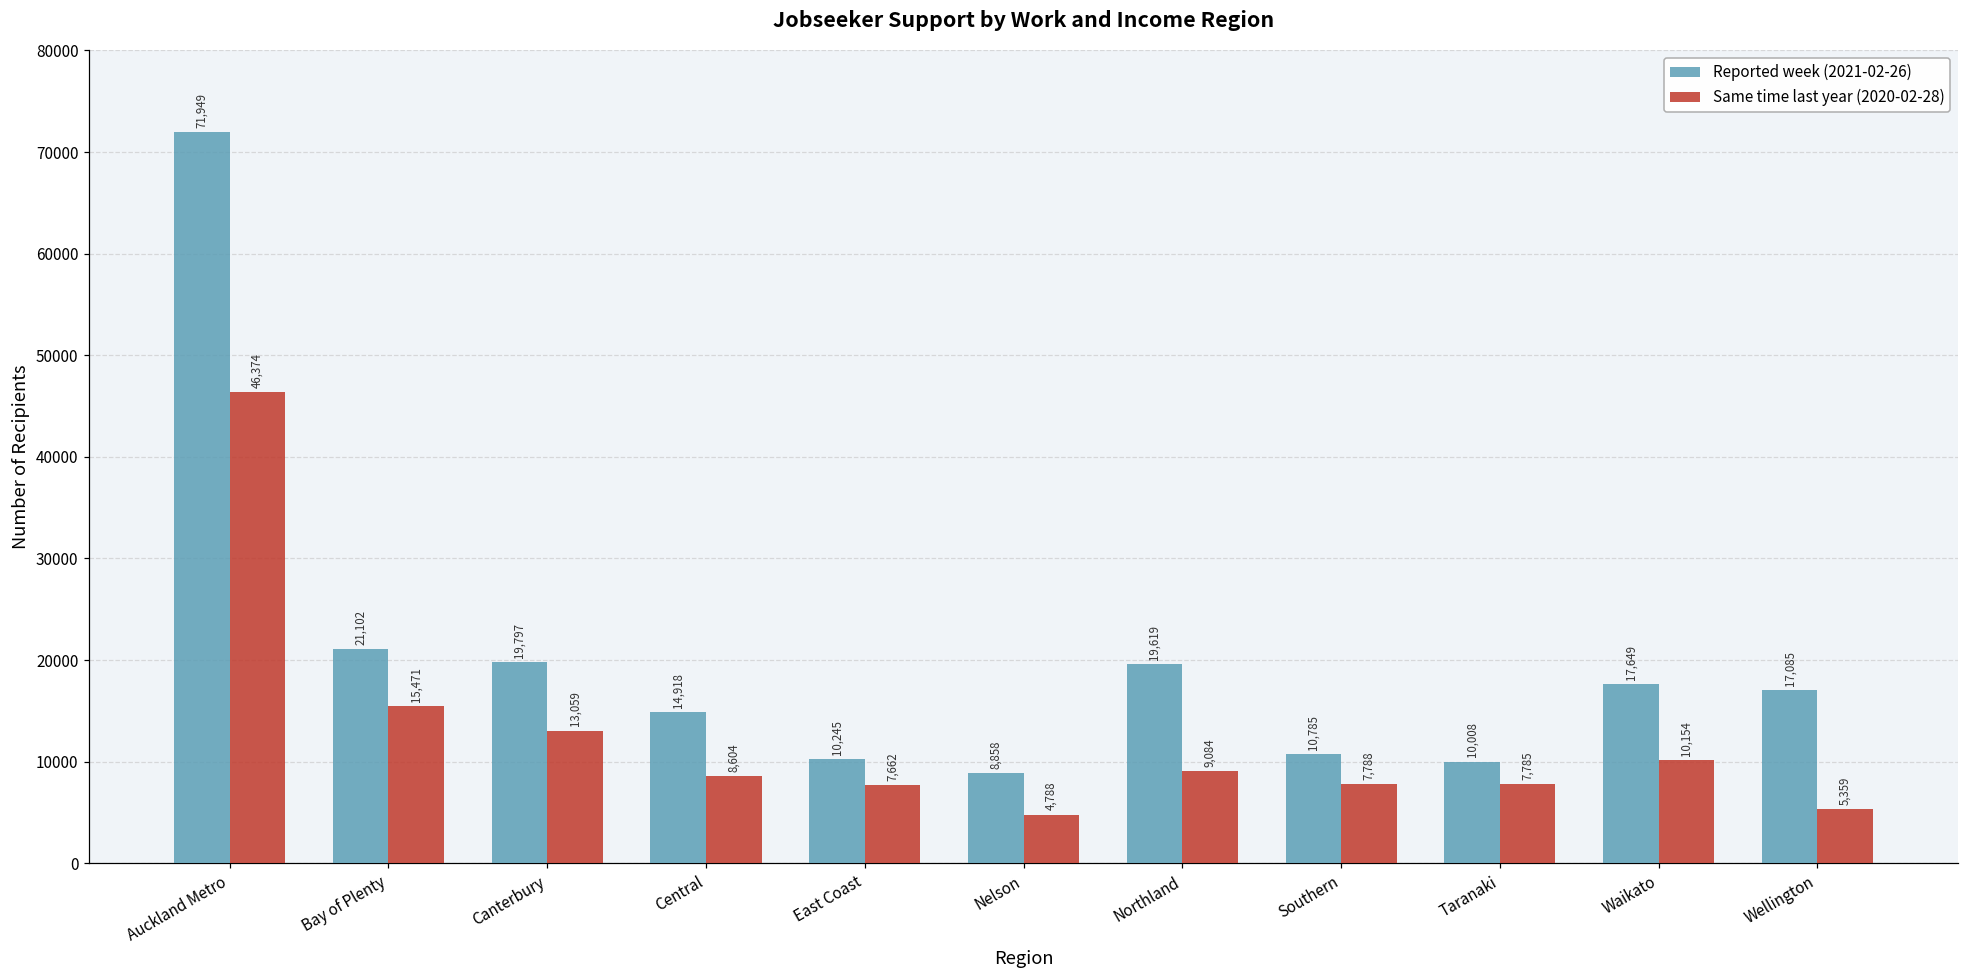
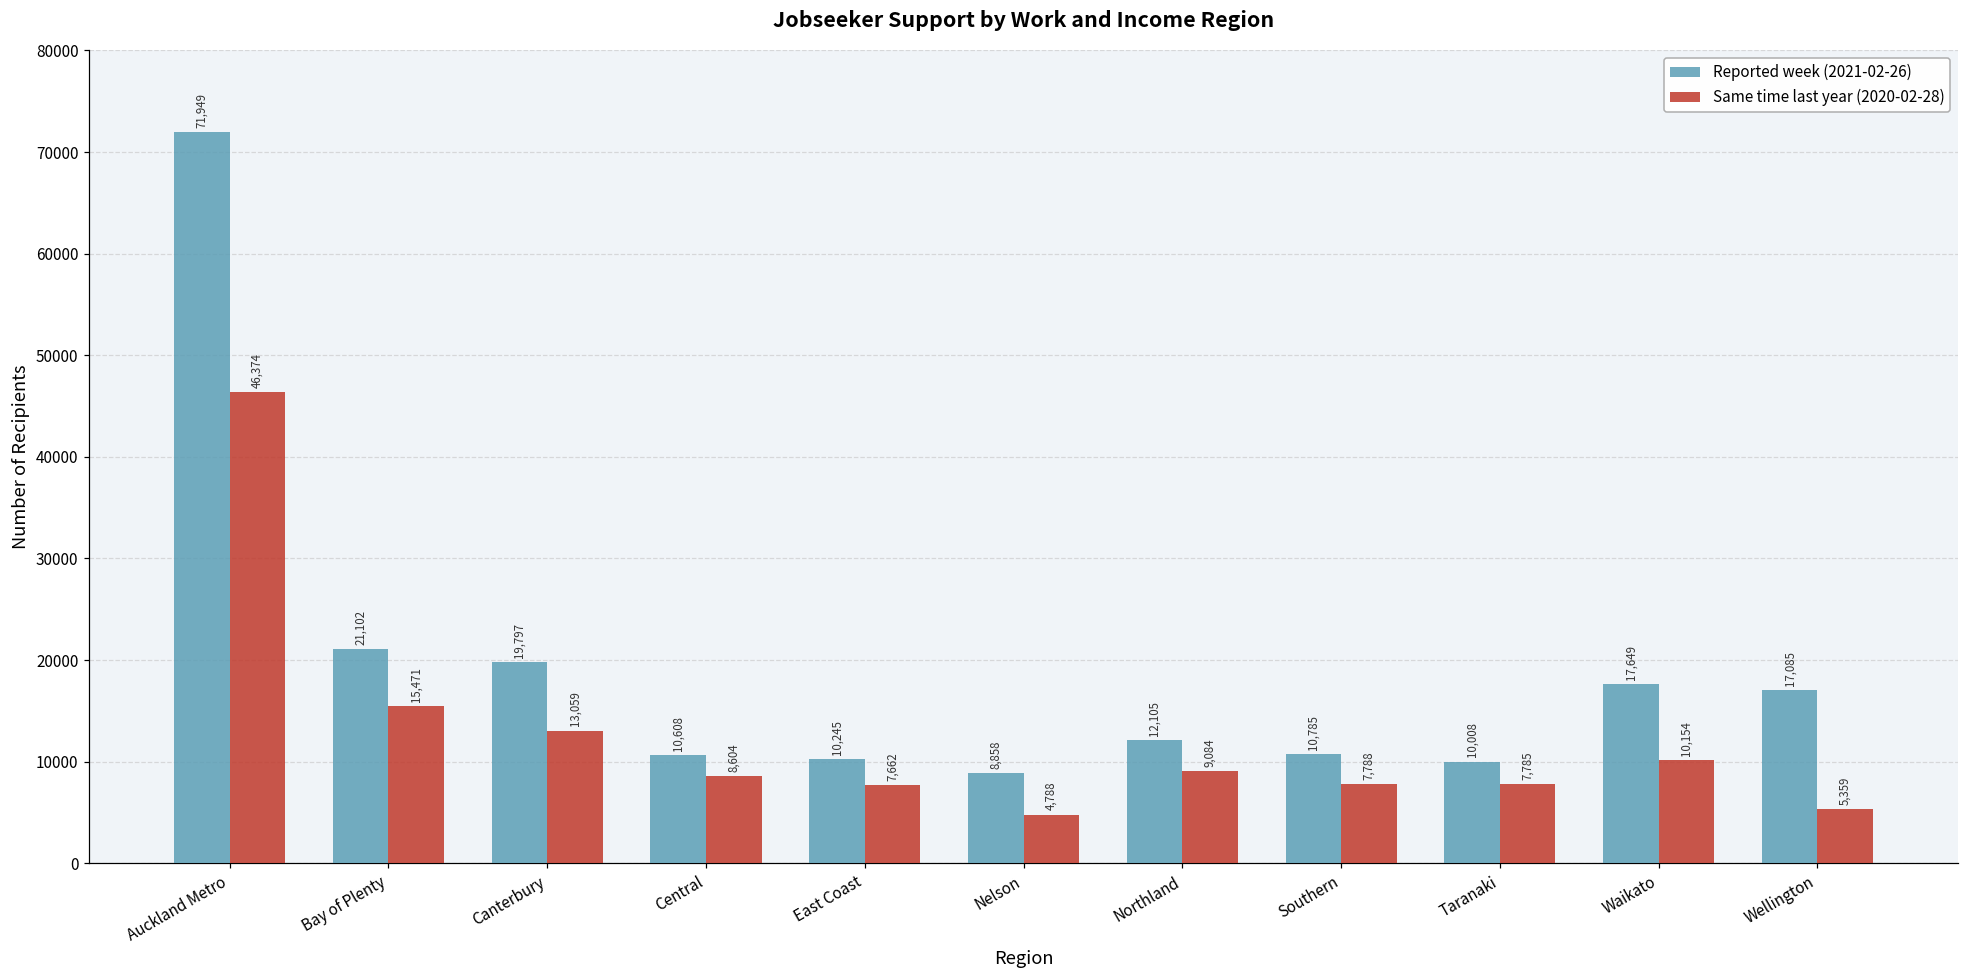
  {
    "Reported week (2021-02-26)": {
      "Auckland Metro": "71,949",
      "Bay of Plenty": "21,102",
      "Canterbury": "19,797",
-     "Central": "14,918",
+     "Central": "10,608",
      "East Coast": "10,245",
      "Nelson": "8,858",
-     "Northland": "19,619",
+     "Northland": "12,105",
      "Southern": "10,785",
      "Taranaki": "10,008",
      "Waikato": "17,649",
      "Wellington": "17,085"
    },
    "Same time last year (2020-02-28)": {
      "Auckland Metro": "46,374",
      "Bay of Plenty": "15,471",
      "Canterbury": "13,059",
      "Central": "8,604",
      "East Coast": "7,662",
      "Nelson": "4,788",
      "Northland": "9,084",
      "Southern": "7,788",
      "Taranaki": "7,785",
      "Waikato": "10,154",
      "Wellington": "5,359"
    }
  }
